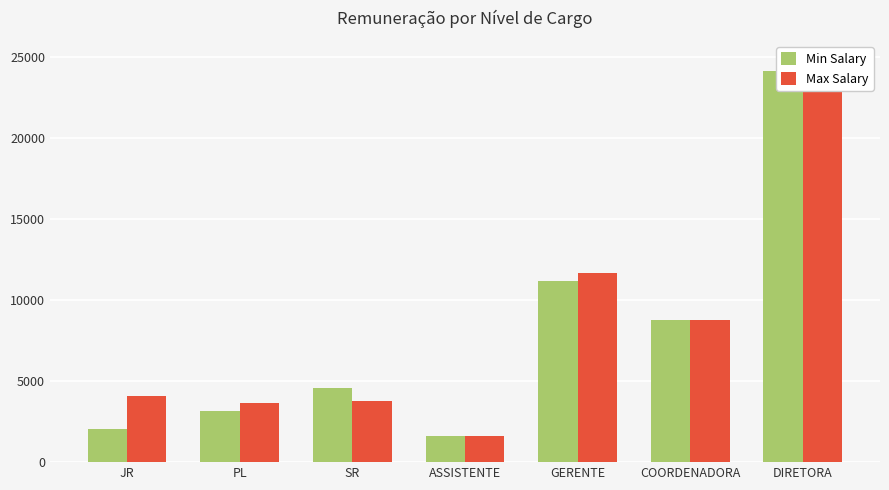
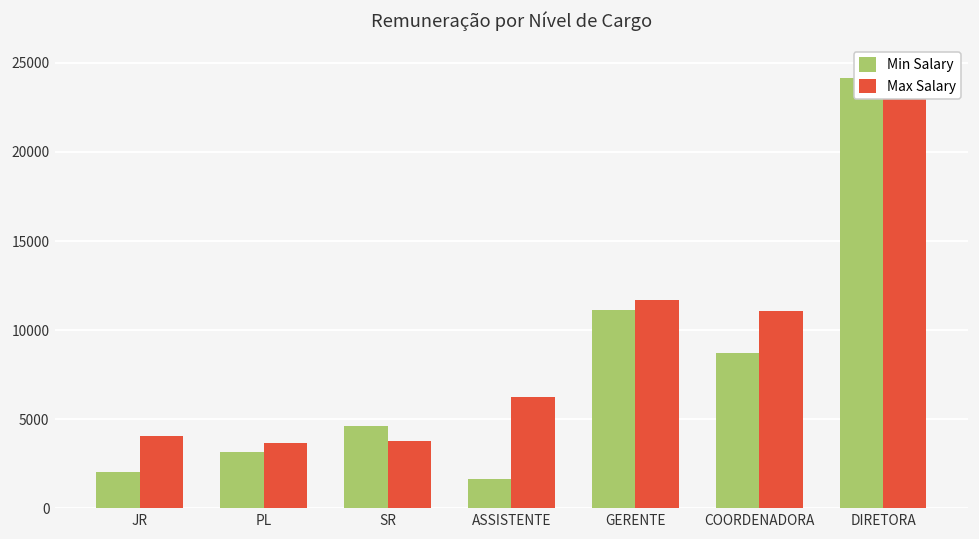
  {
    "Min Salary": {
      "JR": 2100,
      "PL": 3200,
      "SR": 4600,
      "ASSISTENTE": 1600,
      "GERENTE": 11200,
      "COORDENADORA": 8700
    },
    "Max Salary": {
      "JR": 4100,
      "PL": 3700,
      "SR": 3800,
-     "ASSISTENTE": 1600,
+     "ASSISTENTE": 6200,
      "GERENTE": 11700,
-     "COORDENADORA": 8700
+     "COORDENADORA": 11100
    }
  }
